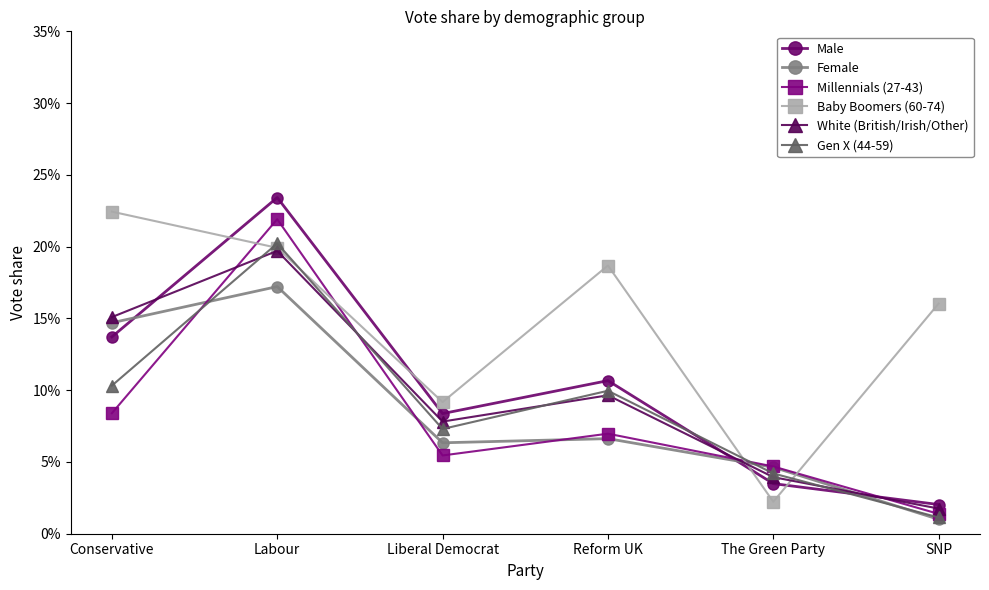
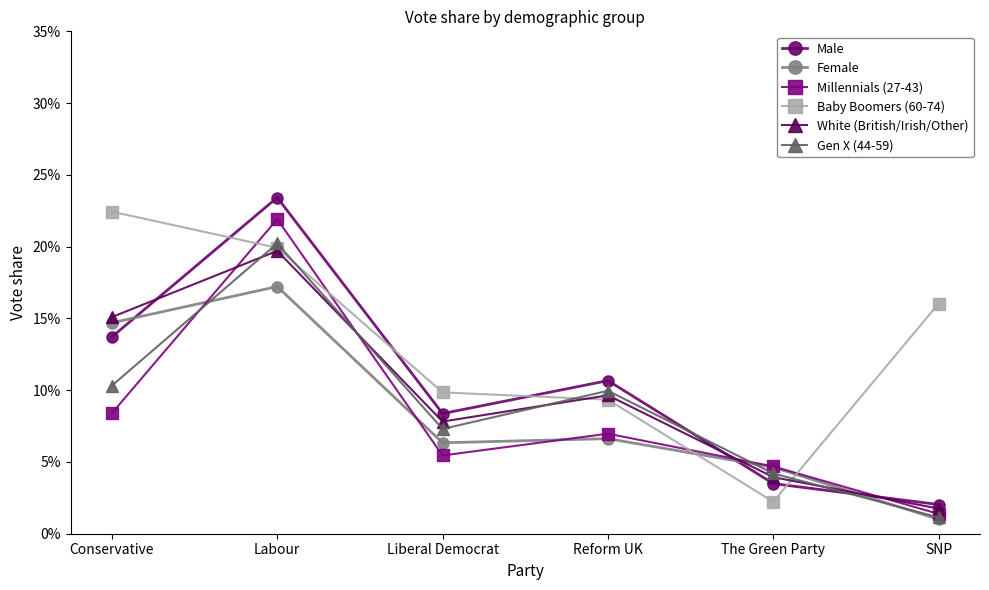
  {
    "Baby Boomers (60-74)": {
      "Conservative": "22.4%",
      "Labour": "19.9%",
-     "Liberal Democrat": "9.2%",
-     "Reform UK": "18.7%",
+     "Liberal Democrat": "9.8%",
+     "Reform UK": "9.3%",
      "The Green Party": "2.2%",
      "SNP": "16.0%"
    }
  }
